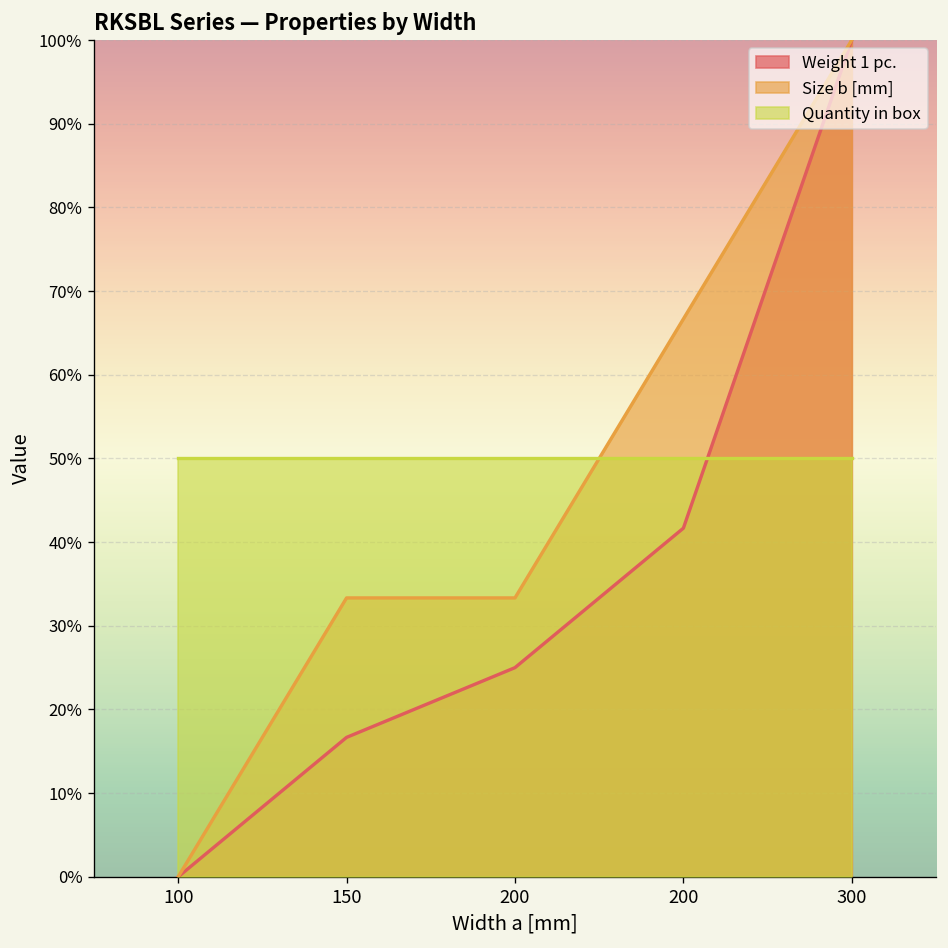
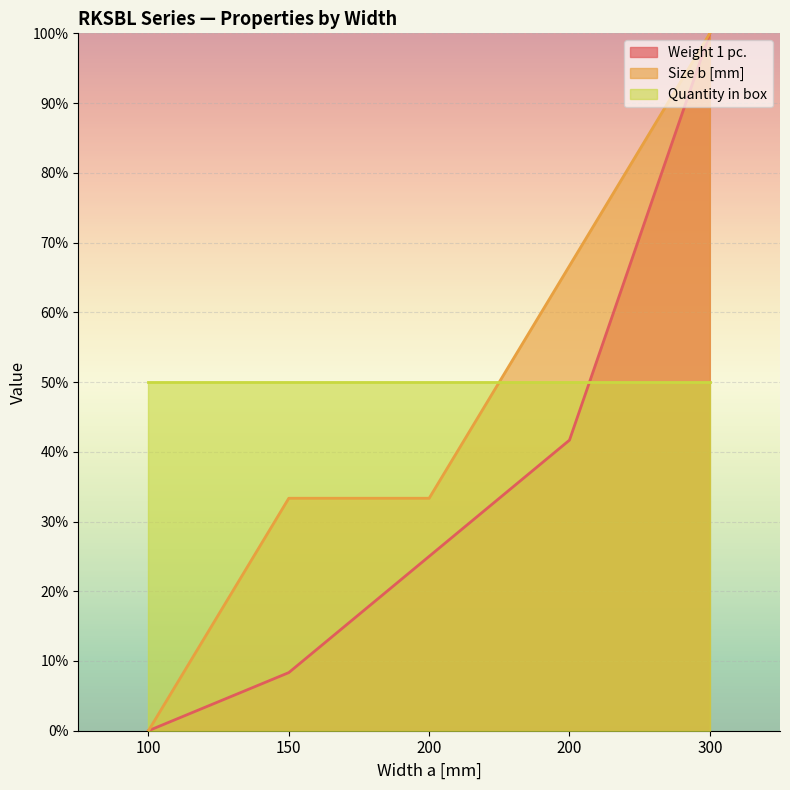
  {
    "Weight 1 pc.": {
-     "150": "17%"
+     "150": "8%"
    },
    "Size b [mm]": {
      "150": "33%"
    },
    "Quantity in box": {
      "100": "50%",
      "150": "50%",
      "300": "50%"
    }
  }
